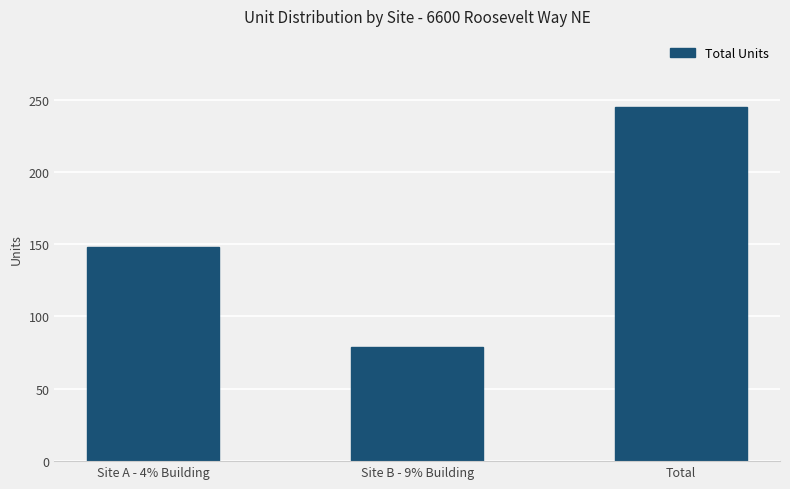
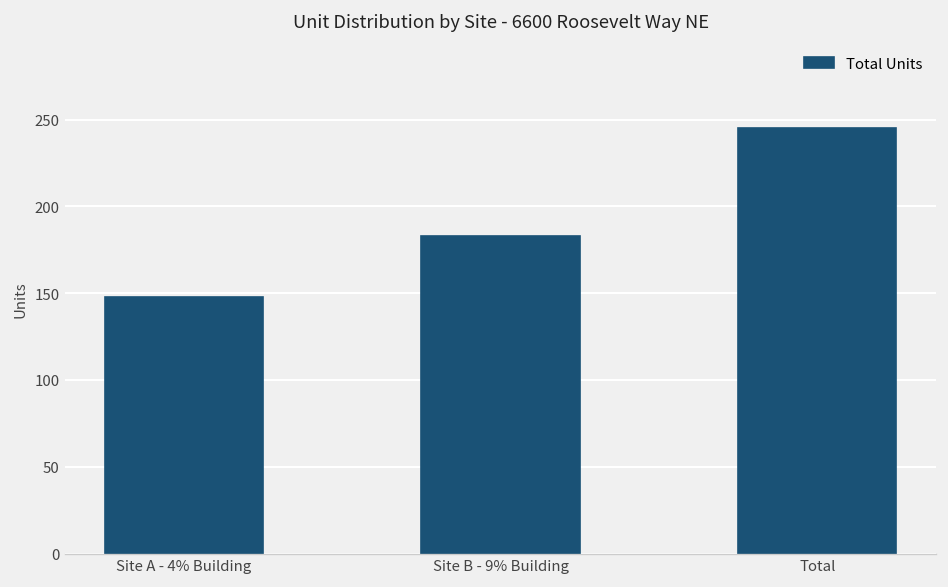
  {
    "Site A - 4% Building": 148,
-   "Site B - 9% Building": 79,
+   "Site B - 9% Building": 183,
    "Total": 245
  }
